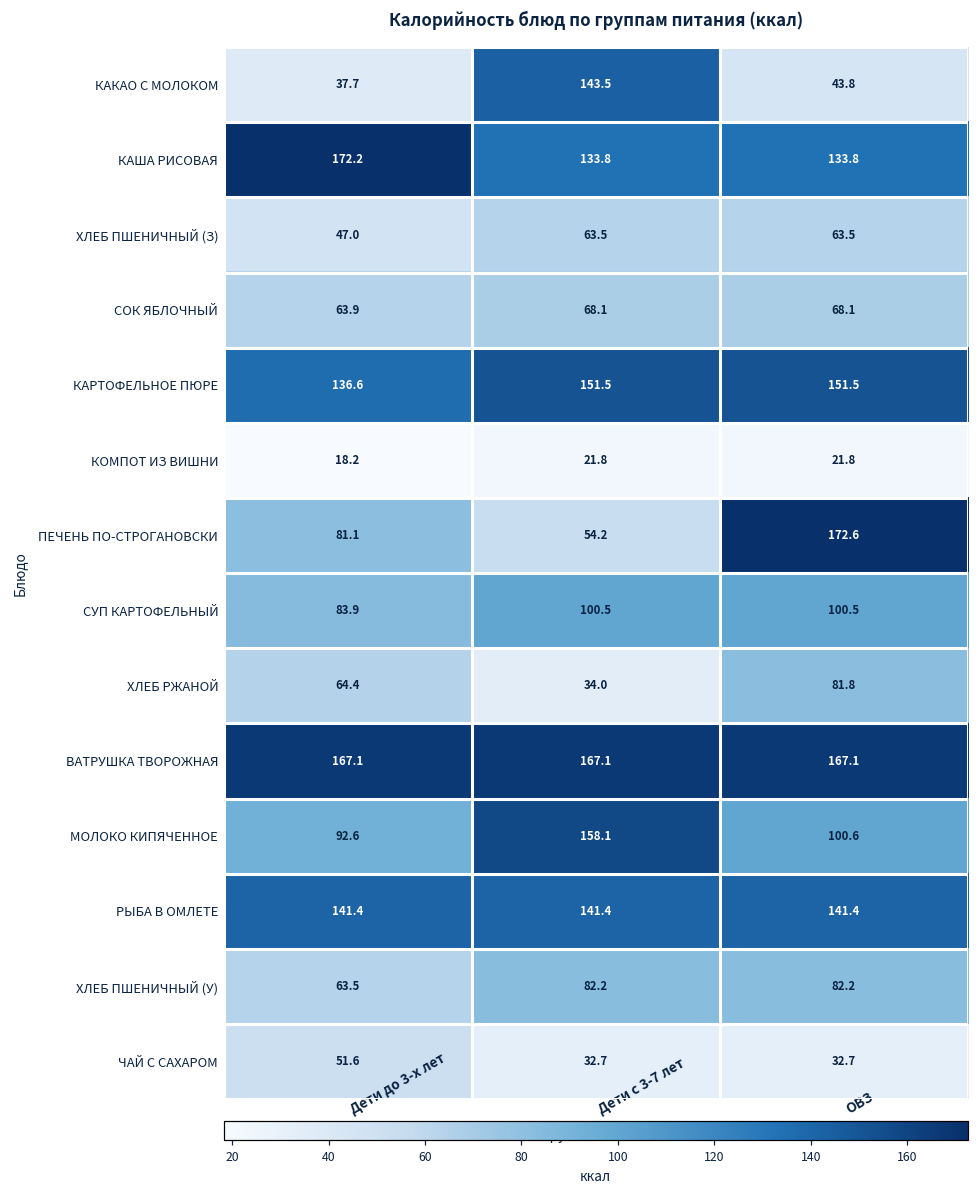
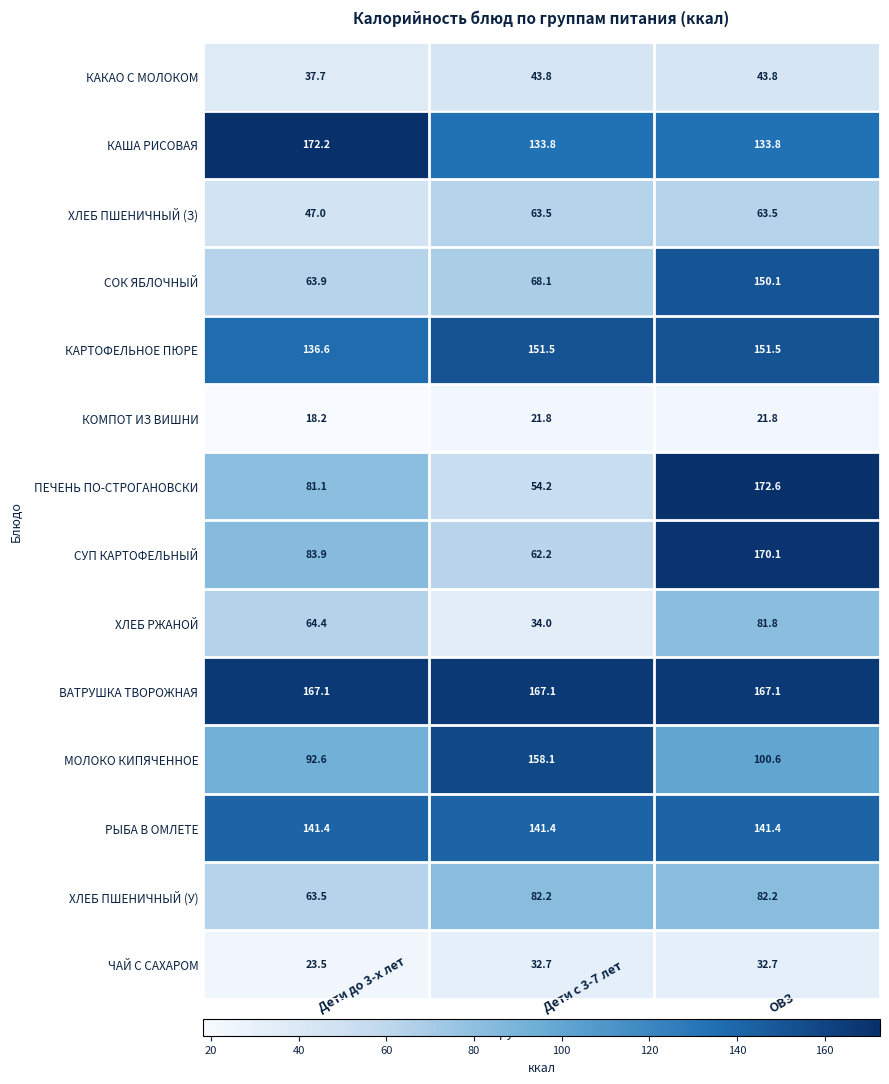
  {
    "КАКАО С МОЛОКОМ": {
      "Дети до 3-х лет": 37.7,
-     "Дети с 3-7 лет": 143.5,
+     "Дети с 3-7 лет": 43.8,
      "ОВЗ": 43.8
    },
    "КАША РИСОВАЯ": {
      "Дети до 3-х лет": 172.2,
      "Дети с 3-7 лет": 133.8,
      "ОВЗ": 133.8
    },
    "ХЛЕБ ПШЕНИЧНЫЙ (З)": {
      "Дети до 3-х лет": 47.0,
      "Дети с 3-7 лет": 63.5,
      "ОВЗ": 63.5
    },
    "СОК ЯБЛОЧНЫЙ": {
      "Дети до 3-х лет": 63.9,
      "Дети с 3-7 лет": 68.1,
-     "ОВЗ": 68.1
+     "ОВЗ": 150.1
    },
    "КАРТОФЕЛЬНОЕ ПЮРЕ": {
      "Дети до 3-х лет": 136.6,
      "Дети с 3-7 лет": 151.5,
      "ОВЗ": 151.5
    },
    "КОМПОТ ИЗ ВИШНИ": {
      "Дети до 3-х лет": 18.2,
      "Дети с 3-7 лет": 21.8,
      "ОВЗ": 21.8
    },
    "ПЕЧЕНЬ ПО-СТРОГАНОВСКИ": {
      "Дети до 3-х лет": 81.1,
      "Дети с 3-7 лет": 54.2,
      "ОВЗ": 172.6
    },
    "СУП КАРТОФЕЛЬНЫЙ": {
      "Дети до 3-х лет": 83.9,
-     "Дети с 3-7 лет": 100.5,
-     "ОВЗ": 100.5
+     "Дети с 3-7 лет": 62.2,
+     "ОВЗ": 170.1
    },
    "ХЛЕБ РЖАНОЙ": {
      "Дети до 3-х лет": 64.4,
      "Дети с 3-7 лет": 34.0,
      "ОВЗ": 81.8
    },
    "ВАТРУШКА ТВОРОЖНАЯ": {
      "Дети до 3-х лет": 167.1,
      "Дети с 3-7 лет": 167.1,
      "ОВЗ": 167.1
    },
    "МОЛОКО КИПЯЧЕННОЕ": {
      "Дети до 3-х лет": 92.6,
      "Дети с 3-7 лет": 158.1,
      "ОВЗ": 100.6
    },
    "РЫБА В ОМЛЕТЕ": {
      "Дети до 3-х лет": 141.4,
      "Дети с 3-7 лет": 141.4,
      "ОВЗ": 141.4
    },
    "ХЛЕБ ПШЕНИЧНЫЙ (У)": {
      "Дети до 3-х лет": 63.5,
      "Дети с 3-7 лет": 82.2,
      "ОВЗ": 82.2
    },
    "ЧАЙ С САХАРОМ": {
-     "Дети до 3-х лет": 51.6,
+     "Дети до 3-х лет": 23.5,
      "Дети с 3-7 лет": 32.7,
      "ОВЗ": 32.7
    }
  }
